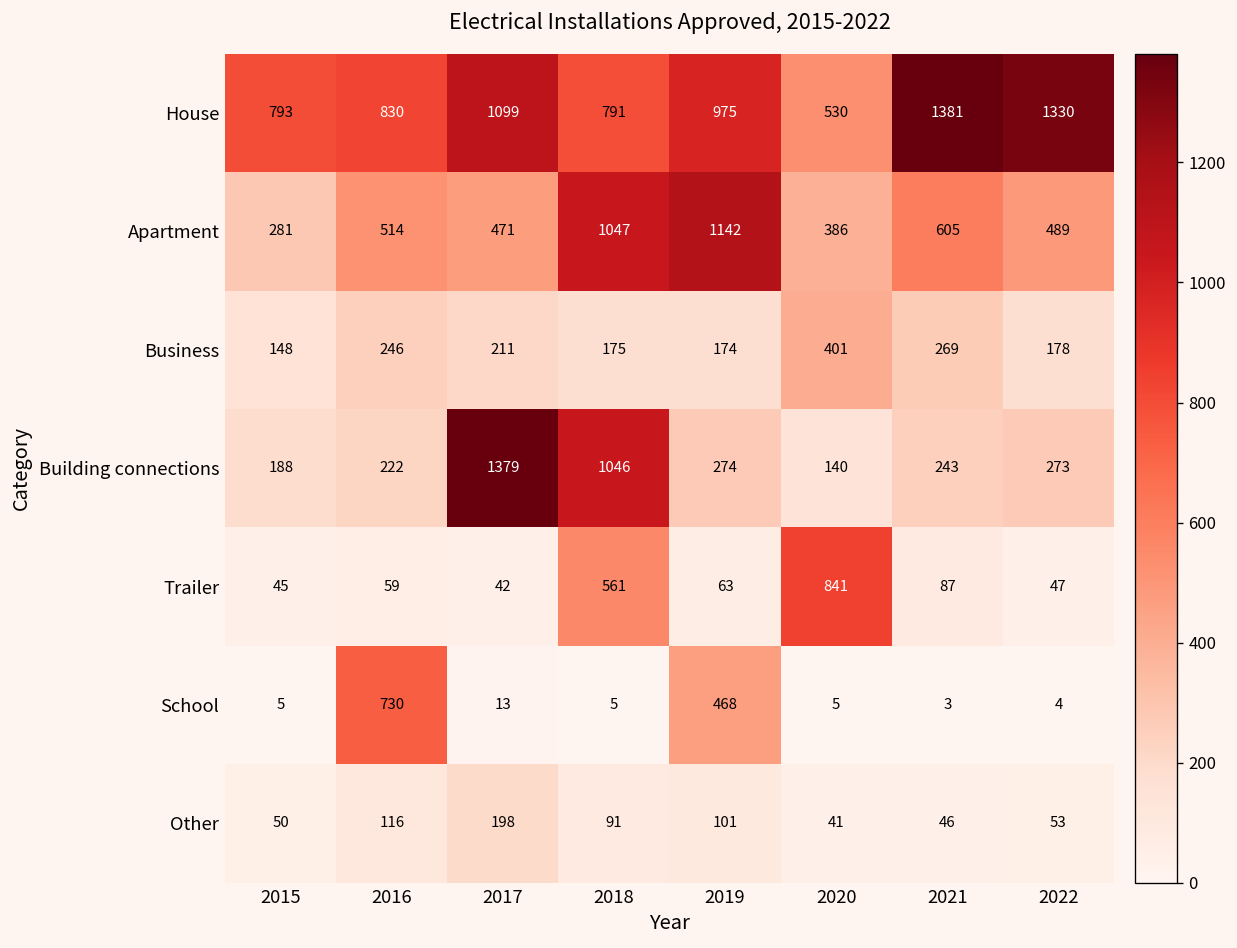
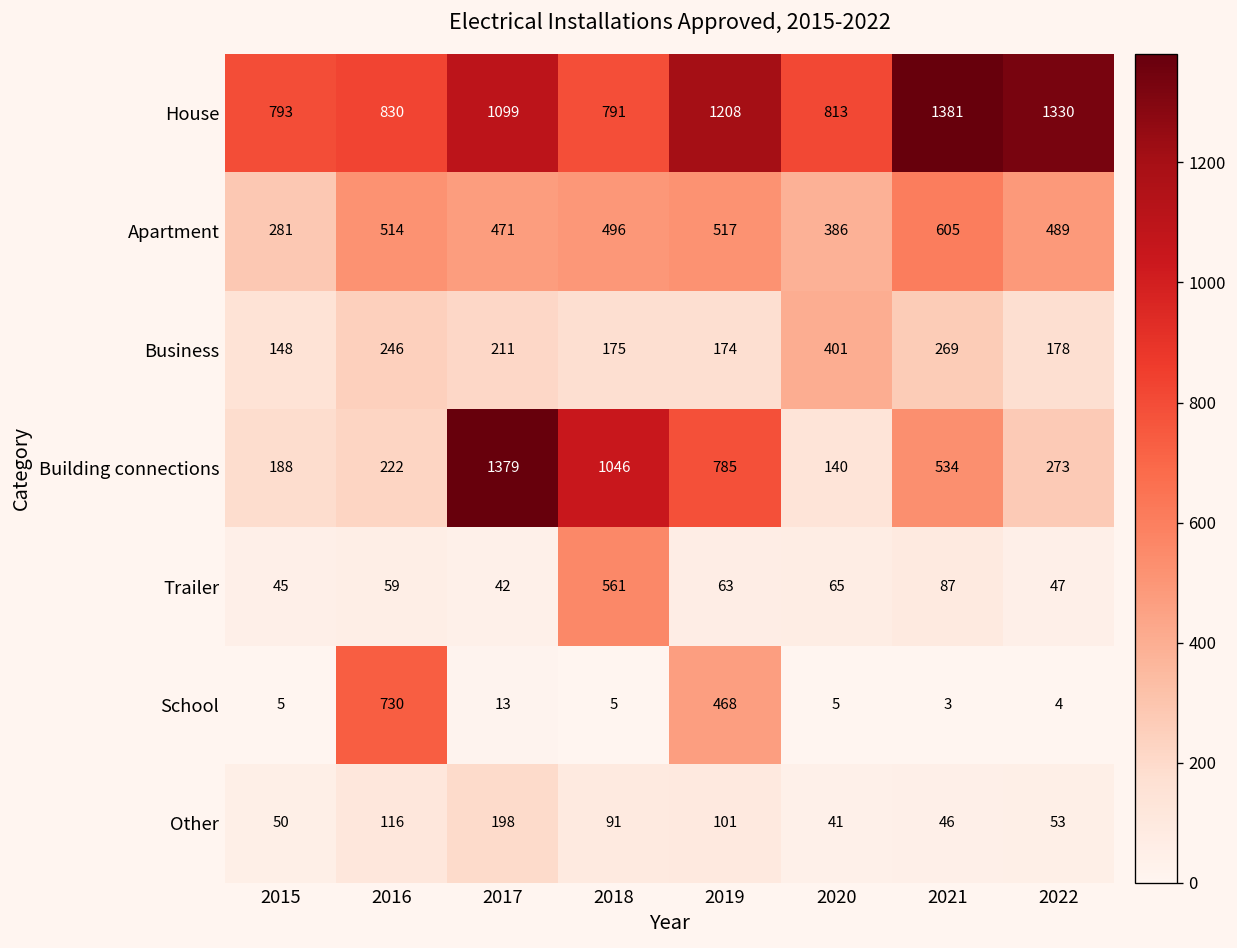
  {
    "House": {
      "2015": 793,
      "2016": 830,
      "2017": 1099,
      "2018": 791,
-     "2019": 975,
-     "2020": 530,
+     "2019": 1208,
+     "2020": 813,
      "2021": 1381,
      "2022": 1330
    },
    "Apartment": {
      "2015": 281,
      "2016": 514,
      "2017": 471,
-     "2018": 1047,
-     "2019": 1142,
+     "2018": 496,
+     "2019": 517,
      "2020": 386,
      "2021": 605,
      "2022": 489
    },
    "Business": {
      "2015": 148,
      "2016": 246,
      "2017": 211,
      "2018": 175,
      "2019": 174,
      "2020": 401,
      "2021": 269,
      "2022": 178
    },
    "Building connections": {
      "2015": 188,
      "2016": 222,
      "2017": 1379,
      "2018": 1046,
-     "2019": 274,
+     "2019": 785,
      "2020": 140,
-     "2021": 243,
+     "2021": 534,
      "2022": 273
    },
    "Trailer": {
      "2015": 45,
      "2016": 59,
      "2017": 42,
      "2018": 561,
      "2019": 63,
-     "2020": 841,
+     "2020": 65,
      "2021": 87,
      "2022": 47
    },
    "School": {
      "2015": 5,
      "2016": 730,
      "2017": 13,
      "2018": 5,
      "2019": 468,
      "2020": 5,
      "2021": 3,
      "2022": 4
    },
    "Other": {
      "2015": 50,
      "2016": 116,
      "2017": 198,
      "2018": 91,
      "2019": 101,
      "2020": 41,
      "2021": 46,
      "2022": 53
    }
  }
